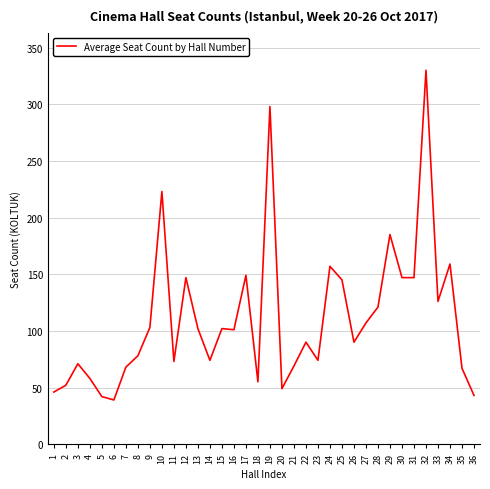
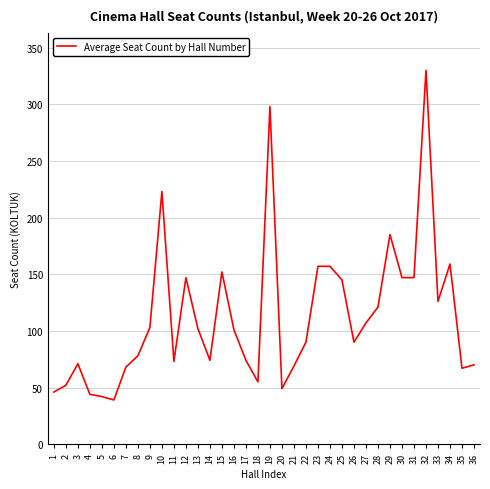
  {
    "1": 46,
    "2": 52,
    "3": 71,
-   "4": 58,
+   "4": 44,
    "5": 42,
    "6": 39,
    "7": 68,
    "8": 78,
    "9": 103,
    "10": 223,
    "11": 73,
    "12": 147,
    "13": 102,
    "14": 74,
-   "15": 102,
+   "15": 152,
    "16": 101,
-   "17": 149,
+   "17": 74,
    "18": 55,
    "19": 298,
    "20": 49,
    "21": 69,
    "22": 90,
-   "23": 74,
+   "23": 157,
    "24": 157,
    "25": 145,
    "26": 90,
    "27": 107,
    "28": 121,
    "29": 185,
    "30": 147,
    "31": 147,
    "32": 330,
    "33": 126,
    "34": 159,
    "35": 67,
-   "36": 43
+   "36": 70
  }
